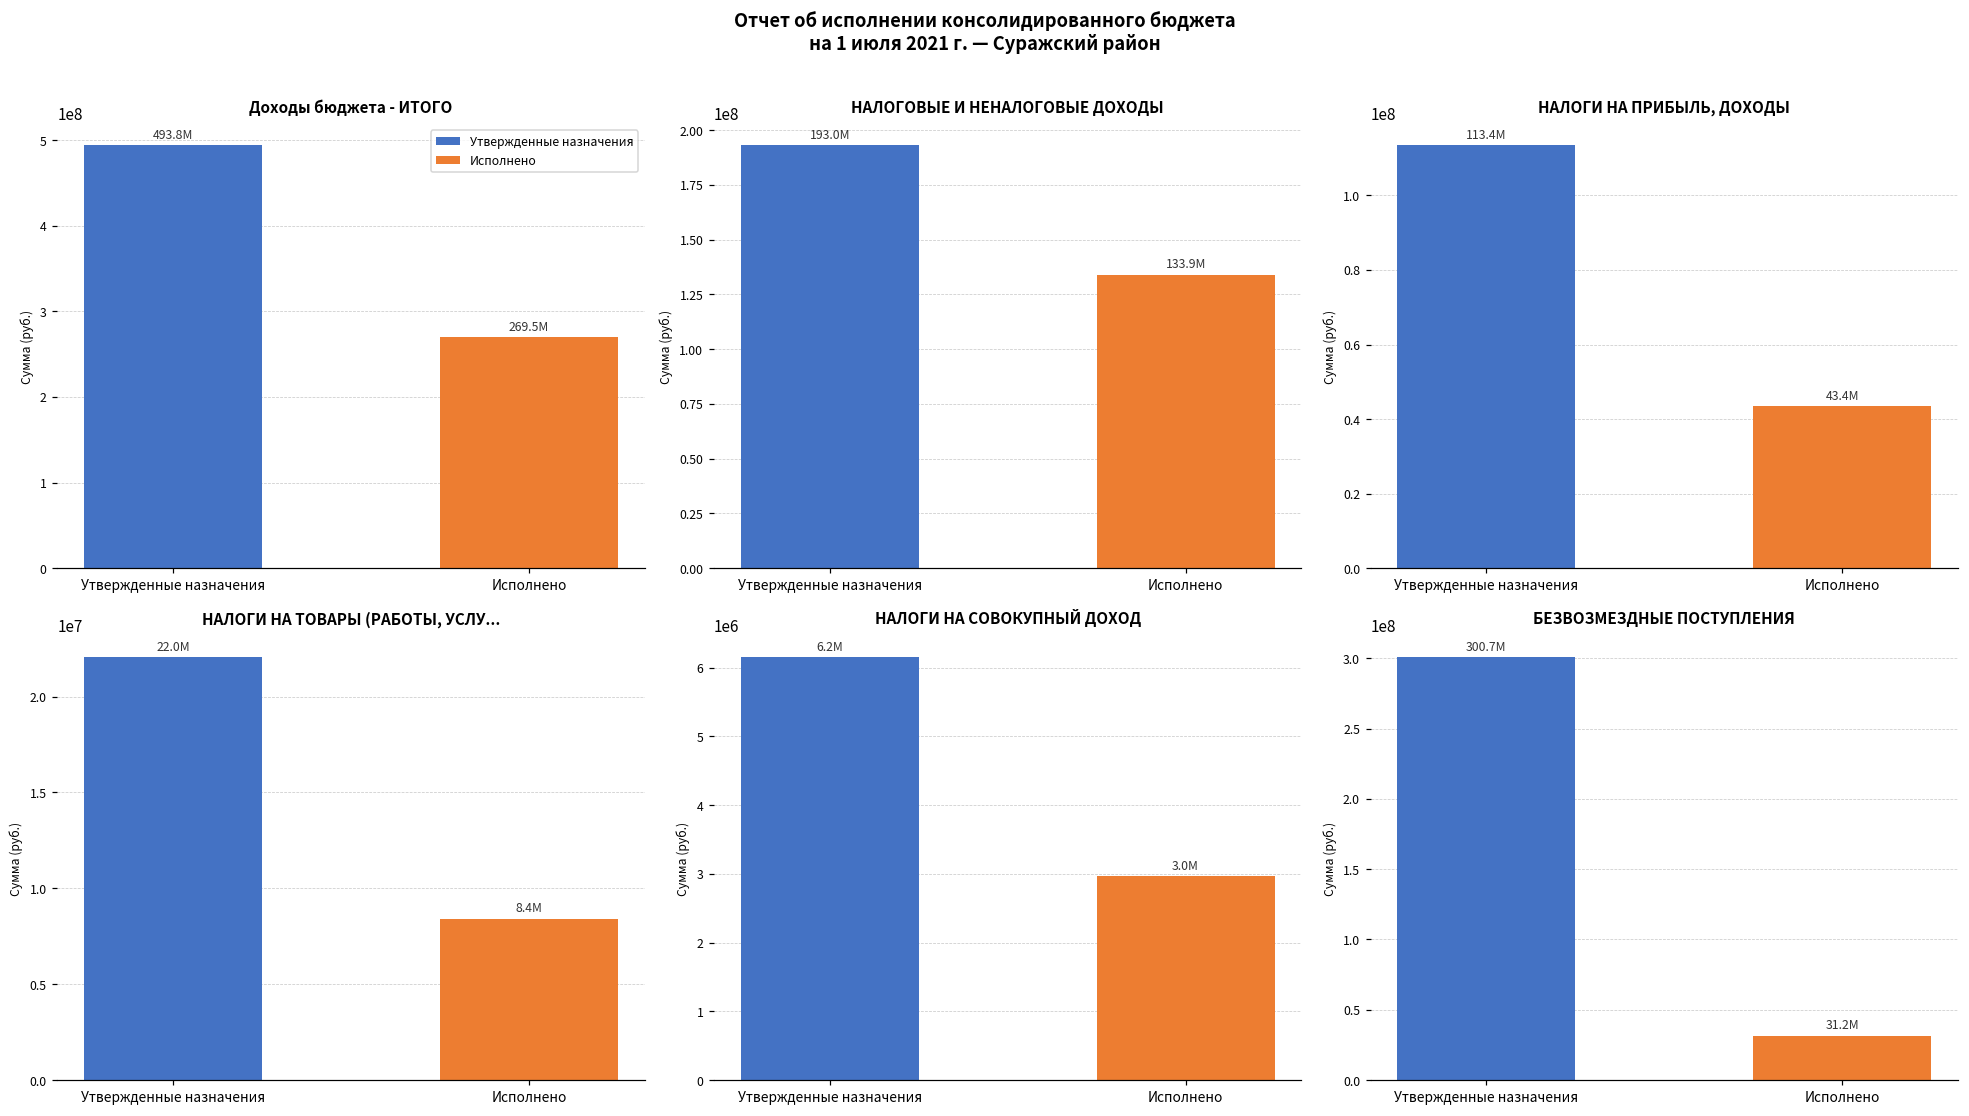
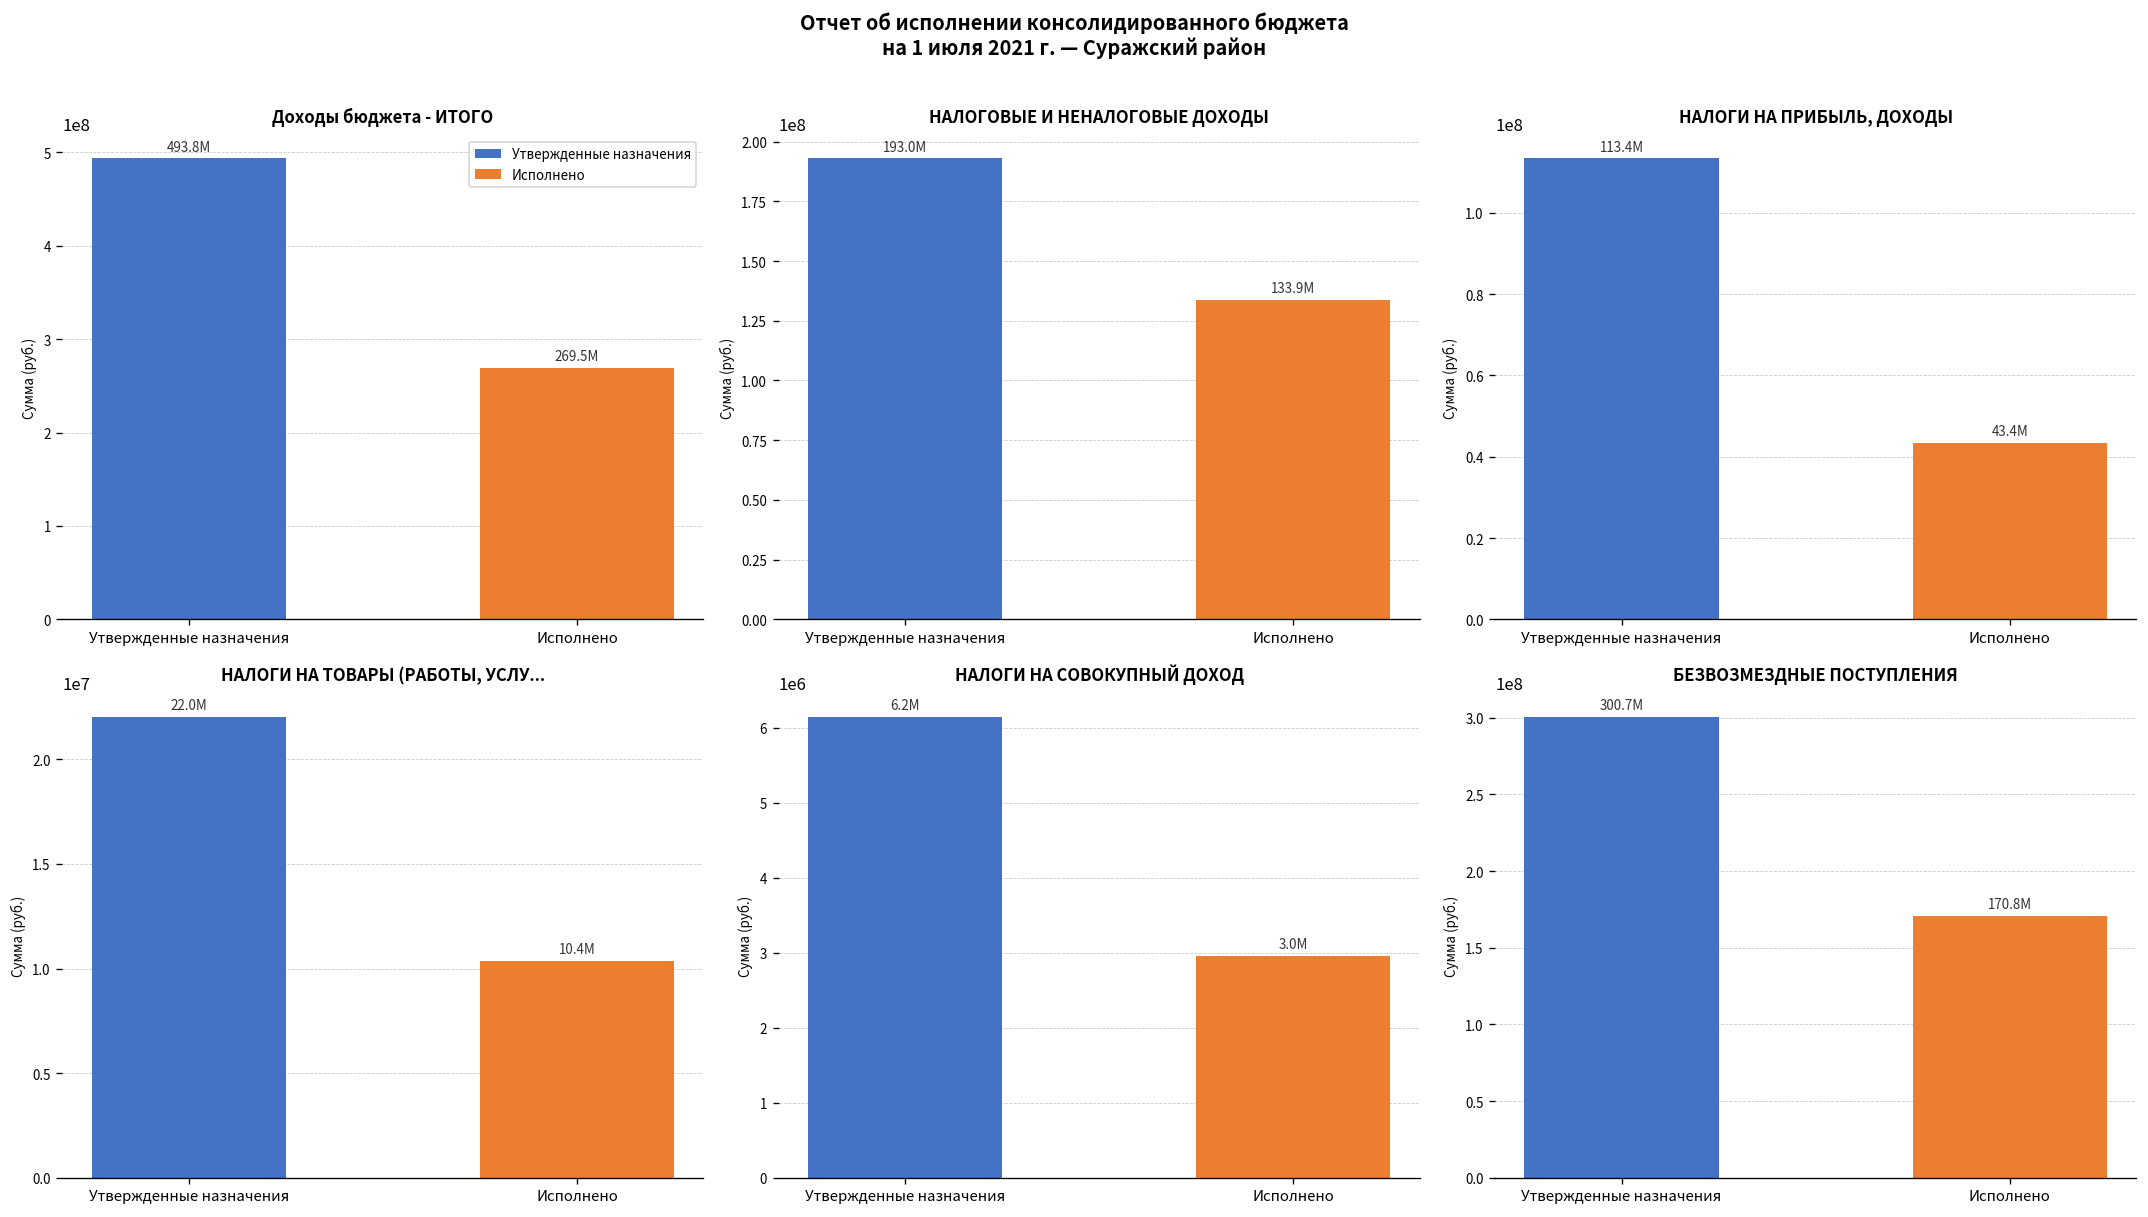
  {
    "Доходы бюджета - ИТОГО": {
      "Утвержденные назначения": "493.8M",
      "Исполнено": "269.5M"
    },
    "НАЛОГОВЫЕ И НЕНАЛОГОВЫЕ ДОХОДЫ": {
      "Утвержденные назначения": "193.0M",
      "Исполнено": "133.9M"
    },
    "НАЛОГИ НА ПРИБЫЛЬ, ДОХОДЫ": {
      "Утвержденные назначения": "113.4M",
      "Исполнено": "43.4M"
    },
    "НАЛОГИ НА ТОВАРЫ (РАБОТЫ, УСЛУ...": {
      "Утвержденные назначения": "22.0M",
-     "Исполнено": "8.4M"
+     "Исполнено": "10.4M"
    },
    "НАЛОГИ НА СОВОКУПНЫЙ ДОХОД": {
      "Утвержденные назначения": "6.2M",
      "Исполнено": "3.0M"
    },
    "БЕЗВОЗМЕЗДНЫЕ ПОСТУПЛЕНИЯ": {
      "Утвержденные назначения": "300.7M",
-     "Исполнено": "31.2M"
+     "Исполнено": "170.8M"
    }
  }
